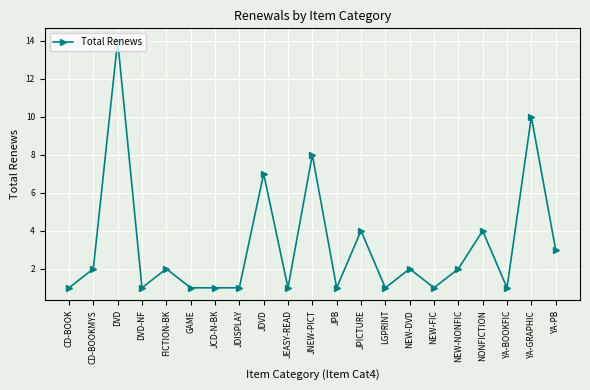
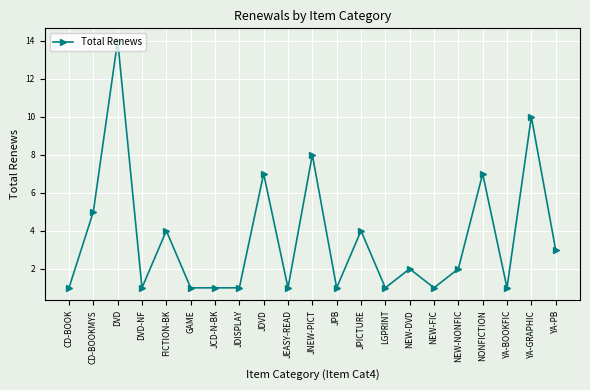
  {
    "CD-BOOK": 1,
-   "CD-BOOKMYS": 2,
+   "CD-BOOKMYS": 5,
    "DVD-NF": 1,
-   "FICTION-BK": 2,
+   "FICTION-BK": 4,
    "GAME": 1,
    "JCD-N-BK": 1,
    "JDISPLAY": 1,
    "JDVD": 7,
    "JEASY-READ": 1,
    "JNEW-PICT": 8,
    "JPB": 1,
    "JPICTURE": 4,
    "LGPRINT": 1,
    "NEW-DVD": 2,
    "NEW-FIC": 1,
    "NEW-NONFIC": 2,
-   "NONFICTION": 4,
+   "NONFICTION": 7,
    "YA-BOOKFIC": 1,
    "YA-GRAPHIC": 10,
    "YA-PB": 3
  }
